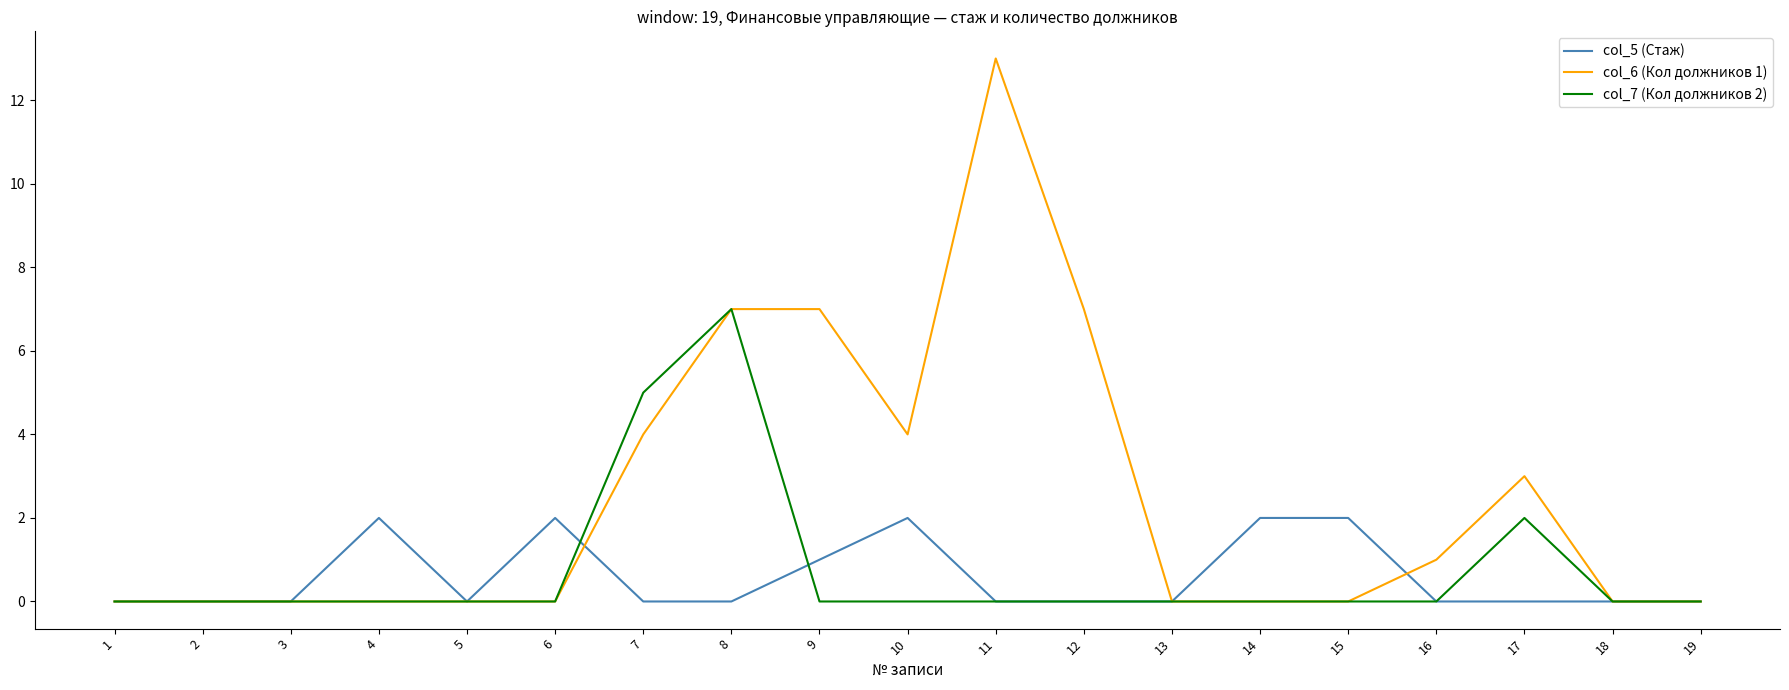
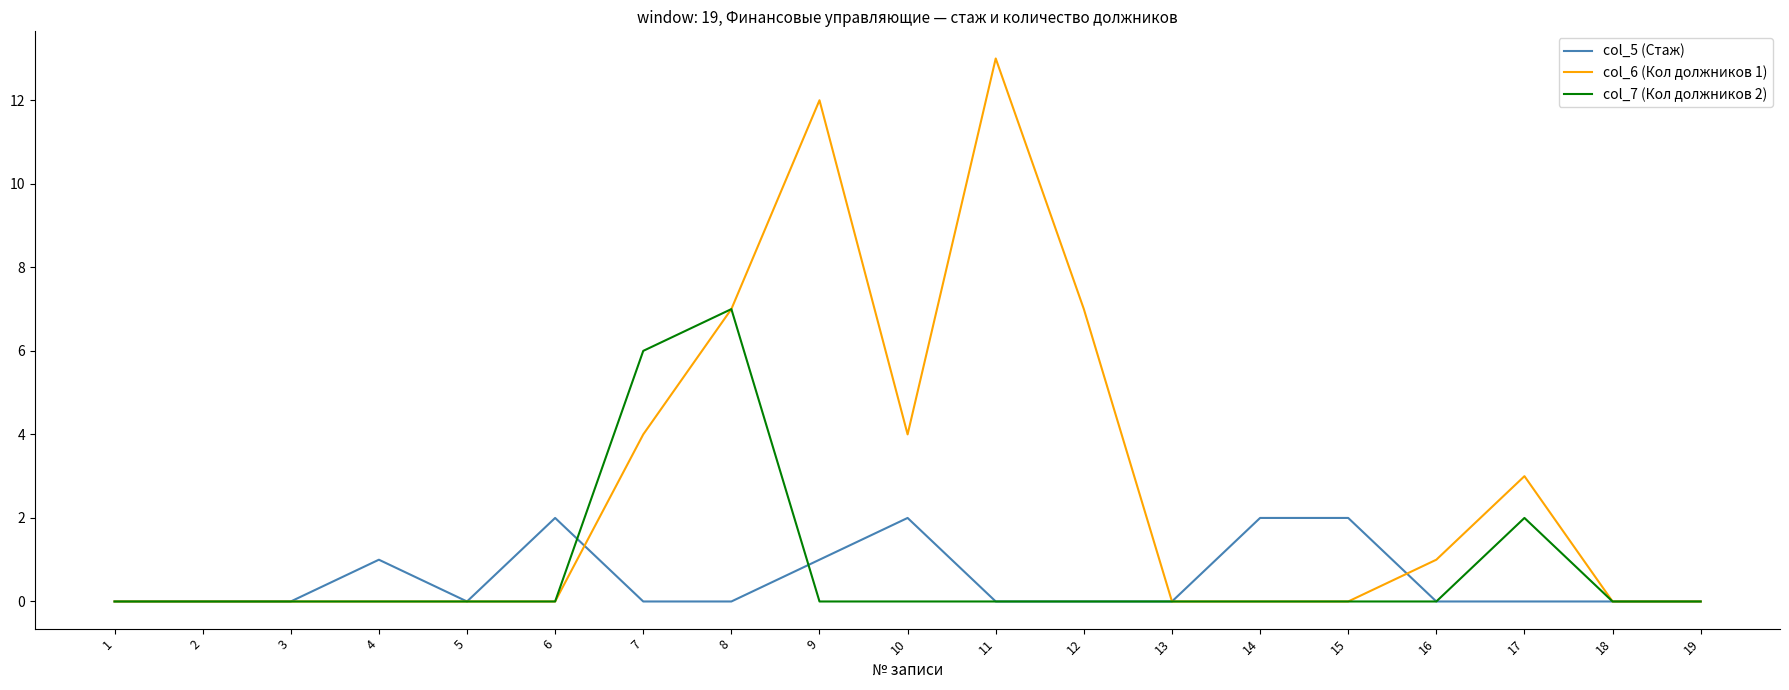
  {
    "col_5 (Стаж)": {
-     "4": 2,
+     "4": 1,
      "6": 2,
      "7": 0,
      "8": 0,
      "9": 1,
      "10": 2,
      "14": 2,
      "15": 2,
      "17": 0
    },
    "col_6 (Кол должников 1)": {
      "7": 4,
-     "9": 7,
+     "9": 12,
      "10": 4,
      "11": 13,
      "12": 7,
      "16": 1,
      "17": 3
    },
    "col_7 (Кол должников 2)": {
-     "7": 5,
+     "7": 6,
      "9": 0,
      "10": 0,
      "17": 2
    }
  }
